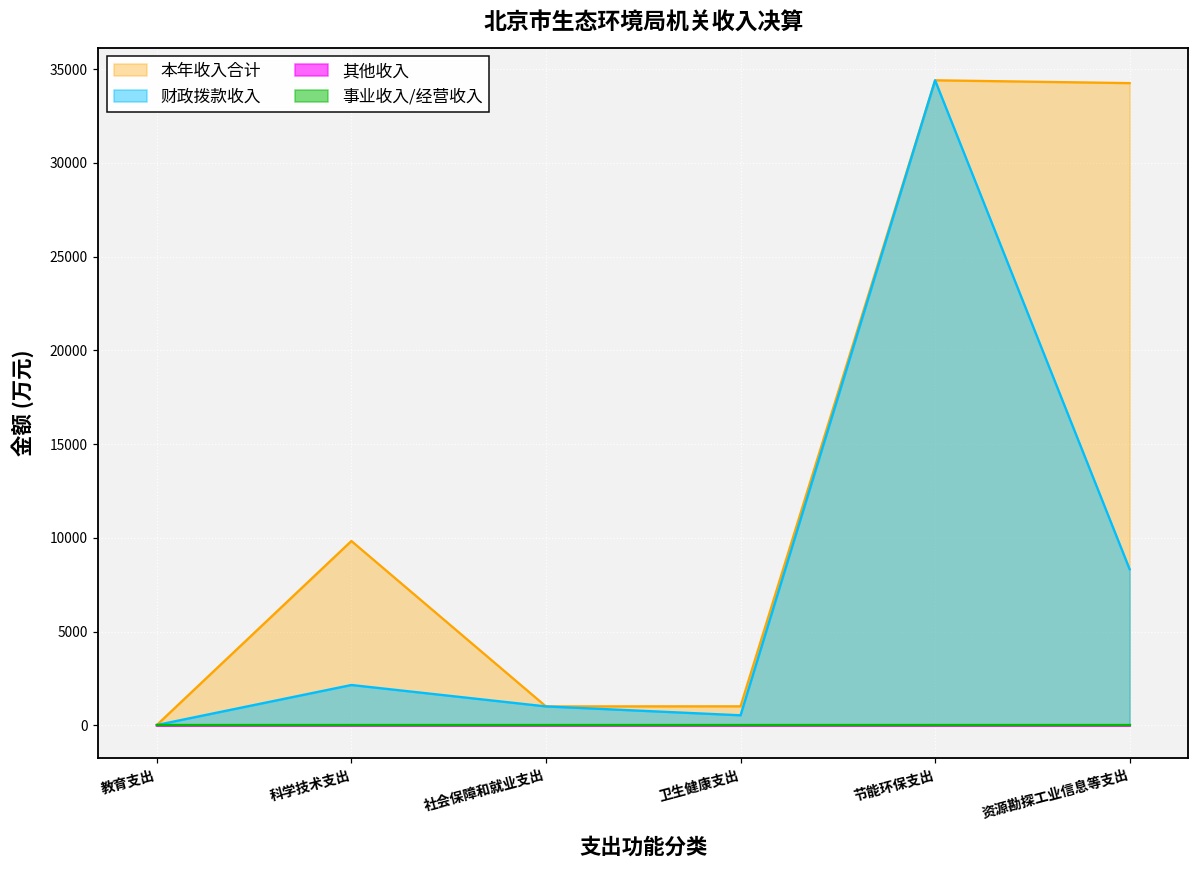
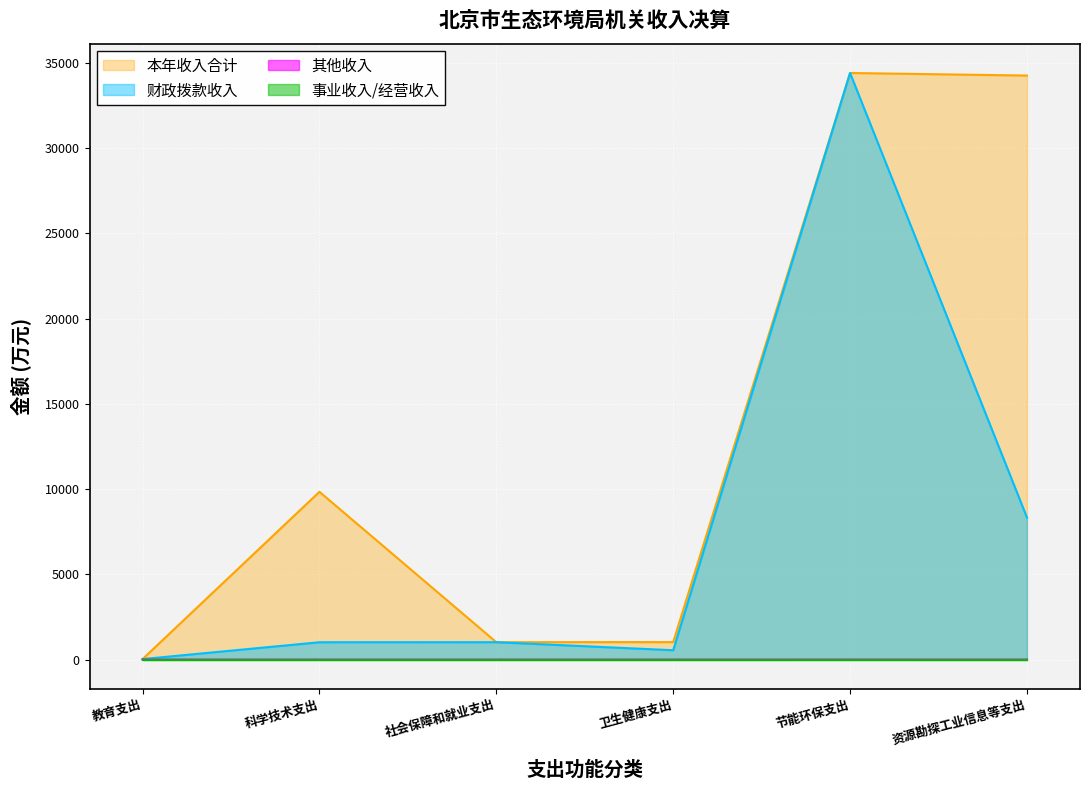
  {
    "本年收入合计": {
      "科学技术支出": 9800,
      "卫生健康支出": 1000,
      "资源勘探工业信息等支出": 34300
    },
    "财政拨款收入": {
-     "科学技术支出": 2200,
+     "科学技术支出": 1000,
      "卫生健康支出": 500,
      "资源勘探工业信息等支出": 8300
    },
    "事业收入/经营收入": {
      "科学技术支出": 0,
      "社会保障和就业支出": 0,
      "卫生健康支出": 0,
      "节能环保支出": 0,
      "资源勘探工业信息等支出": 0
    }
  }
